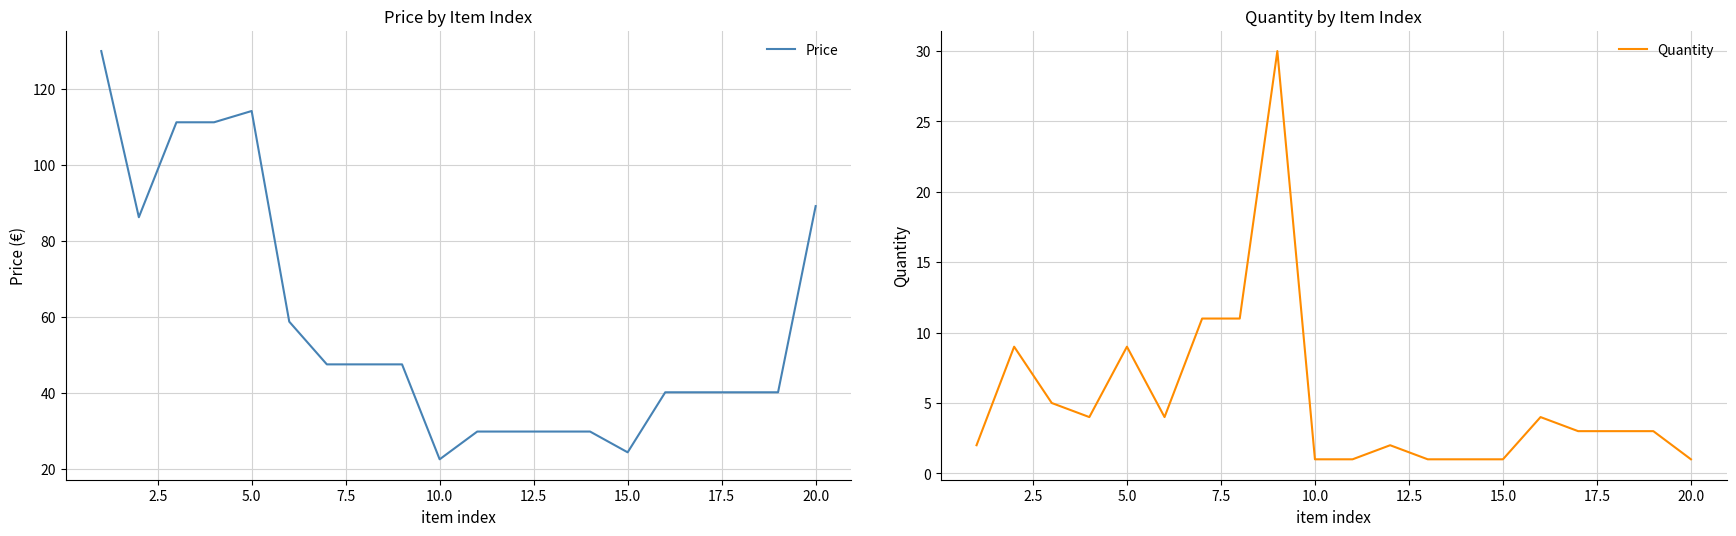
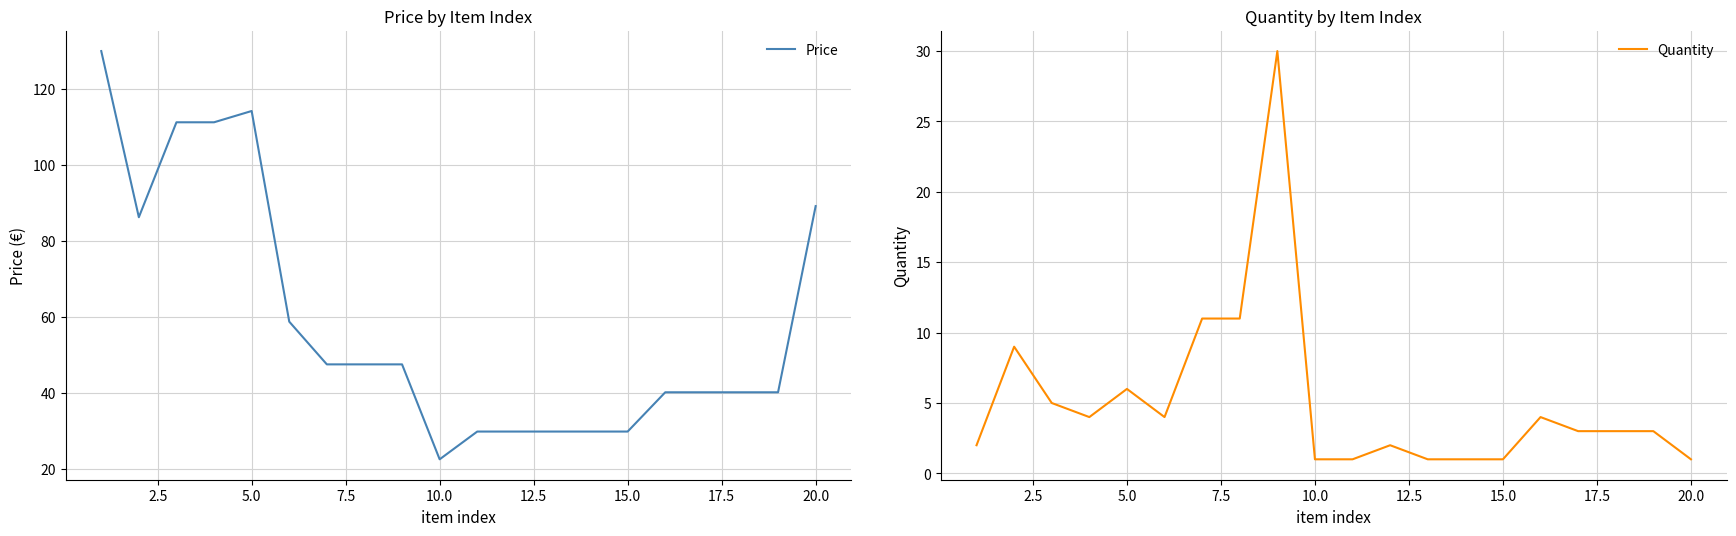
  {
    "Price by Item Index": {
      "5.0": 114,
      "10.0": 23,
-     "15.0": 24,
+     "15.0": 30,
      "20.0": 89
    },
    "Quantity by Item Index": {
-     "5.0": 9,
+     "5.0": 6,
      "10.0": 1,
      "15.0": 1,
      "20.0": 1
    }
  }
